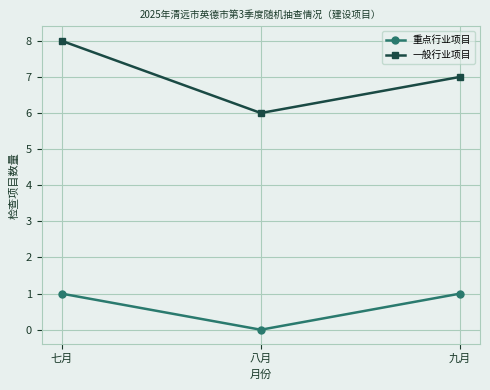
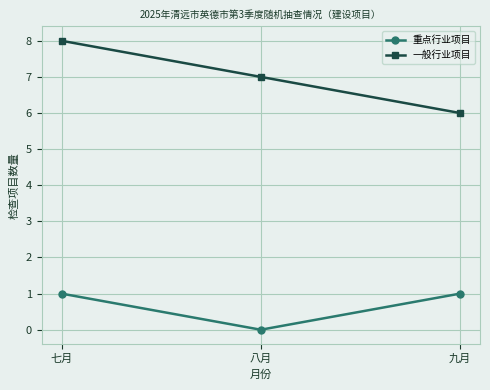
  {
    "重点行业项目": {
      "七月": 1,
      "八月": 0,
      "九月": 1
    },
    "一般行业项目": {
      "七月": 8,
-     "八月": 6,
-     "九月": 7
+     "八月": 7,
+     "九月": 6
    }
  }
